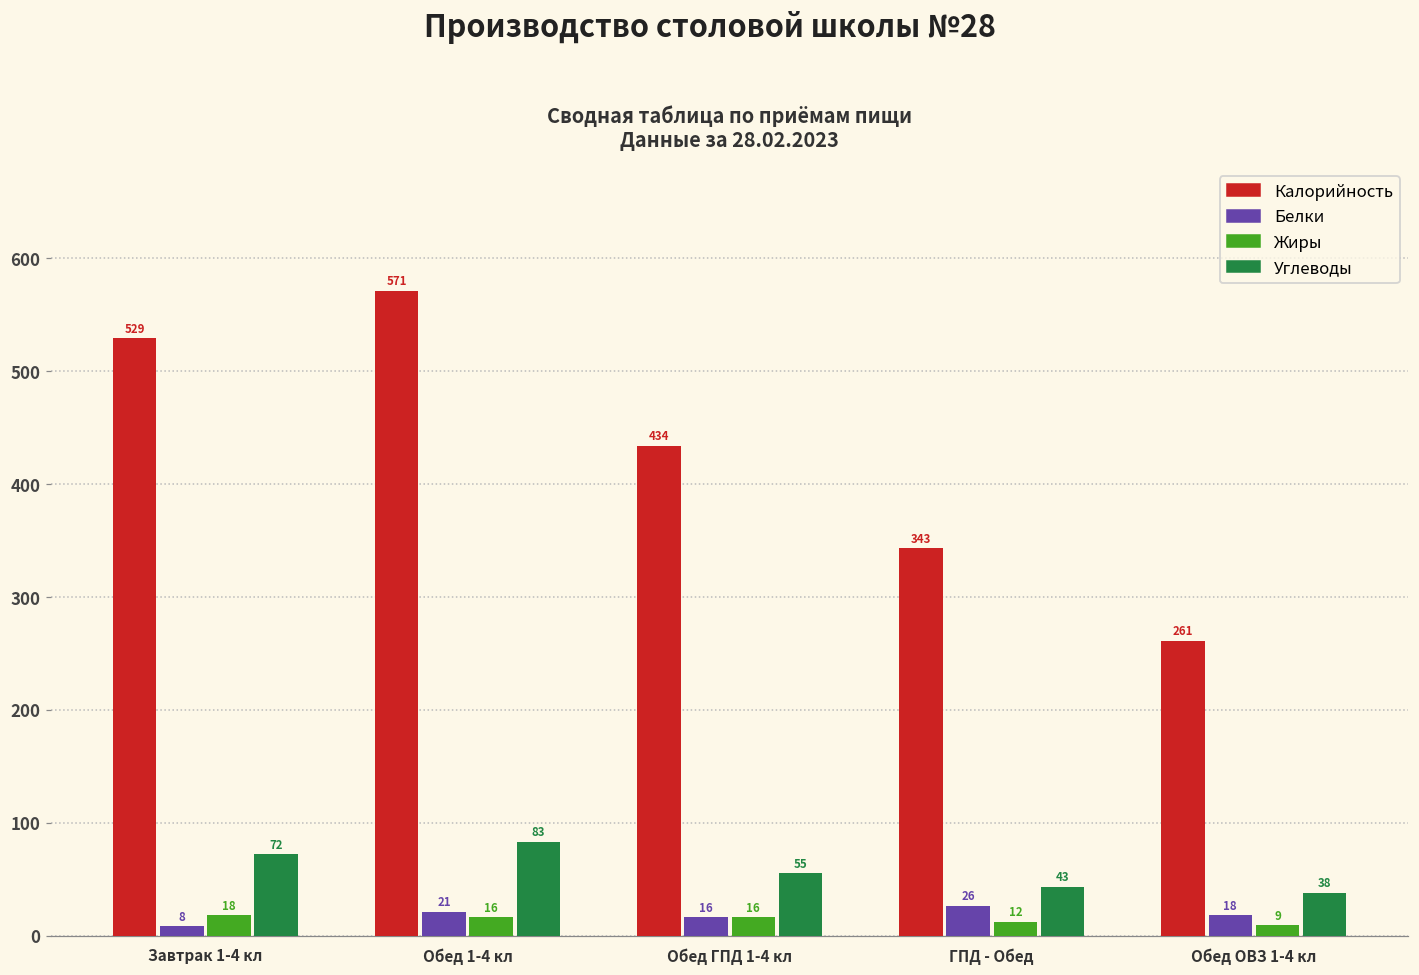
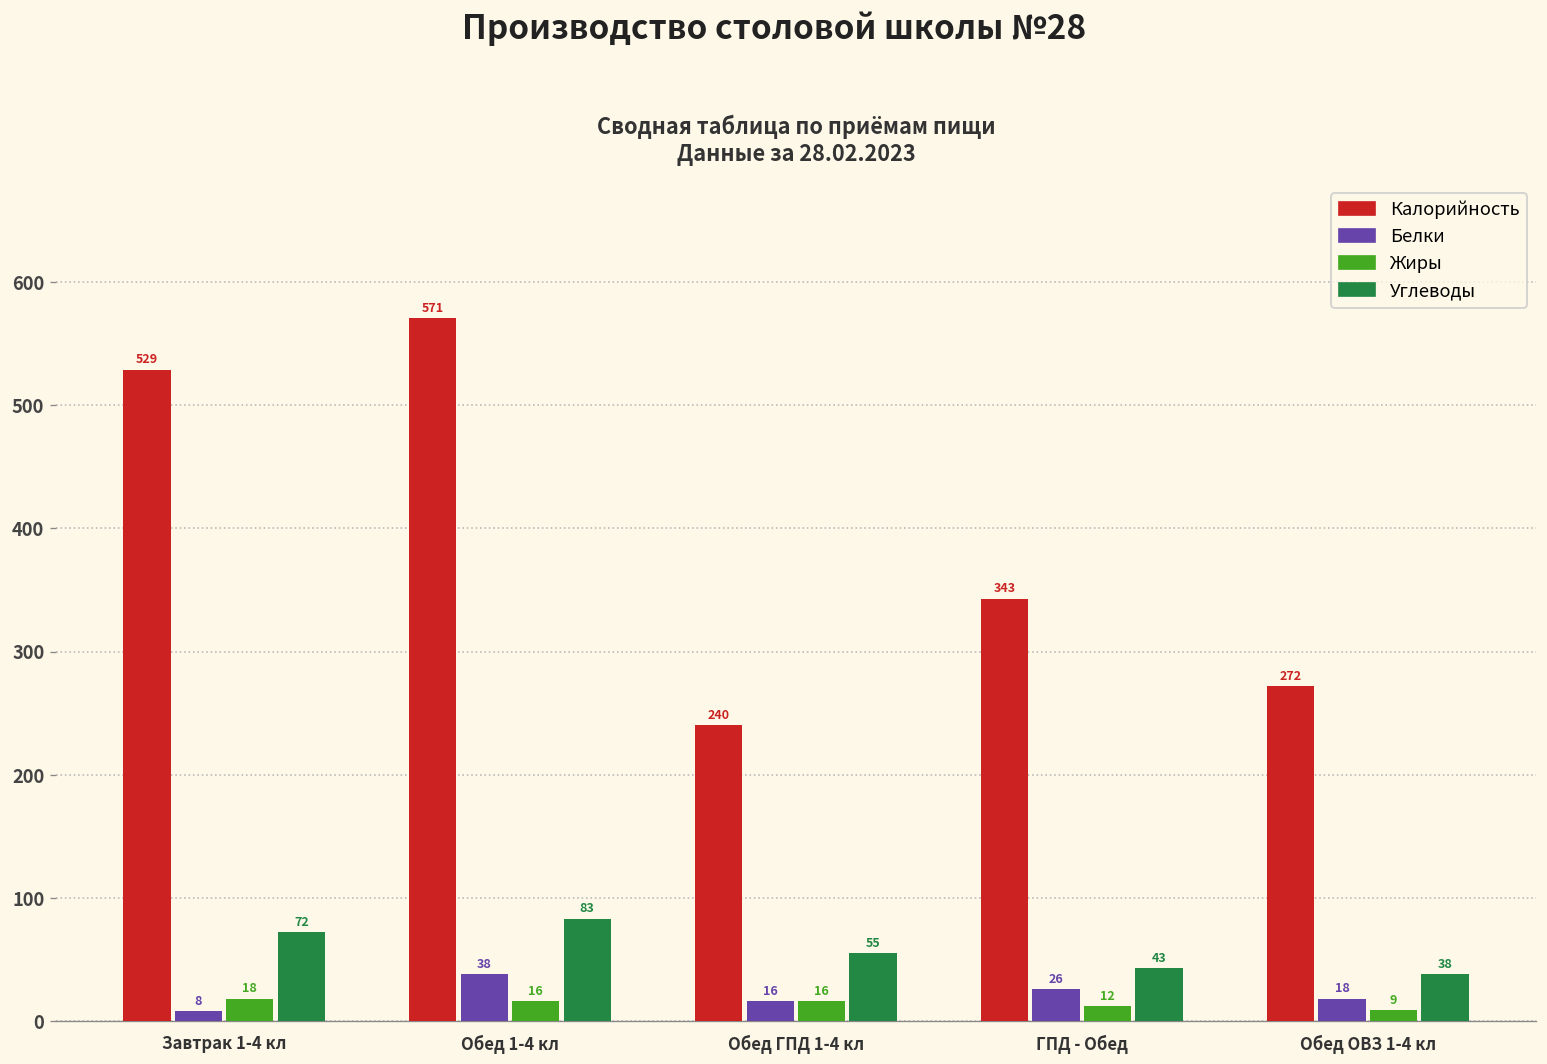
  {
    "Калорийность": {
      "Завтрак 1-4 кл": 529,
      "Обед 1-4 кл": 571,
-     "Обед ГПД 1-4 кл": 434,
+     "Обед ГПД 1-4 кл": 240,
      "ГПД - Обед": 343,
-     "Обед ОВЗ 1-4 кл": 261
+     "Обед ОВЗ 1-4 кл": 272
    },
    "Белки": {
      "Завтрак 1-4 кл": 8,
-     "Обед 1-4 кл": 21,
+     "Обед 1-4 кл": 38,
      "Обед ГПД 1-4 кл": 16,
      "ГПД - Обед": 26,
      "Обед ОВЗ 1-4 кл": 18
    }
  }
